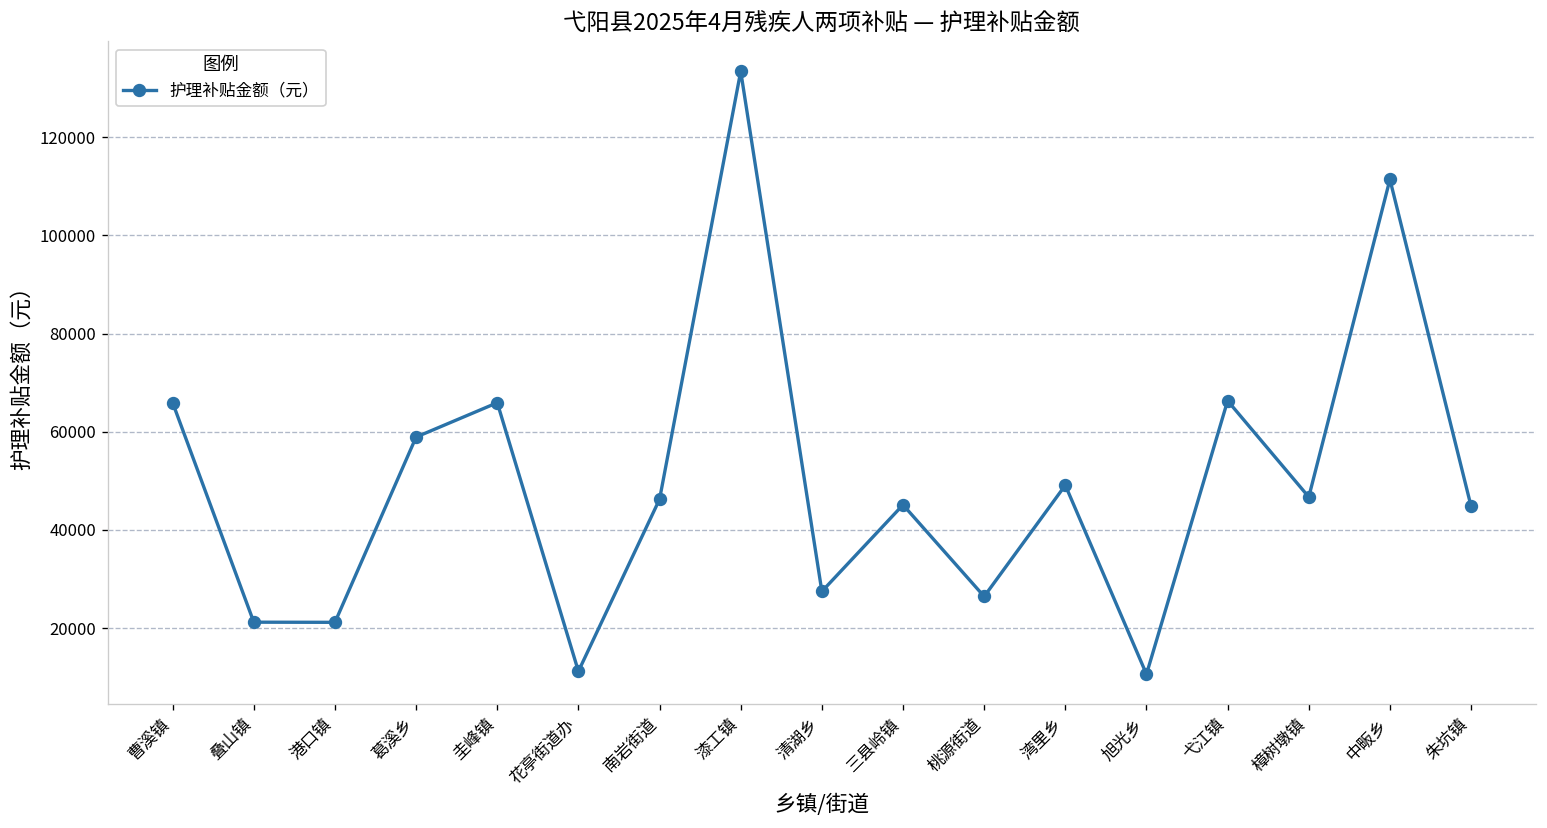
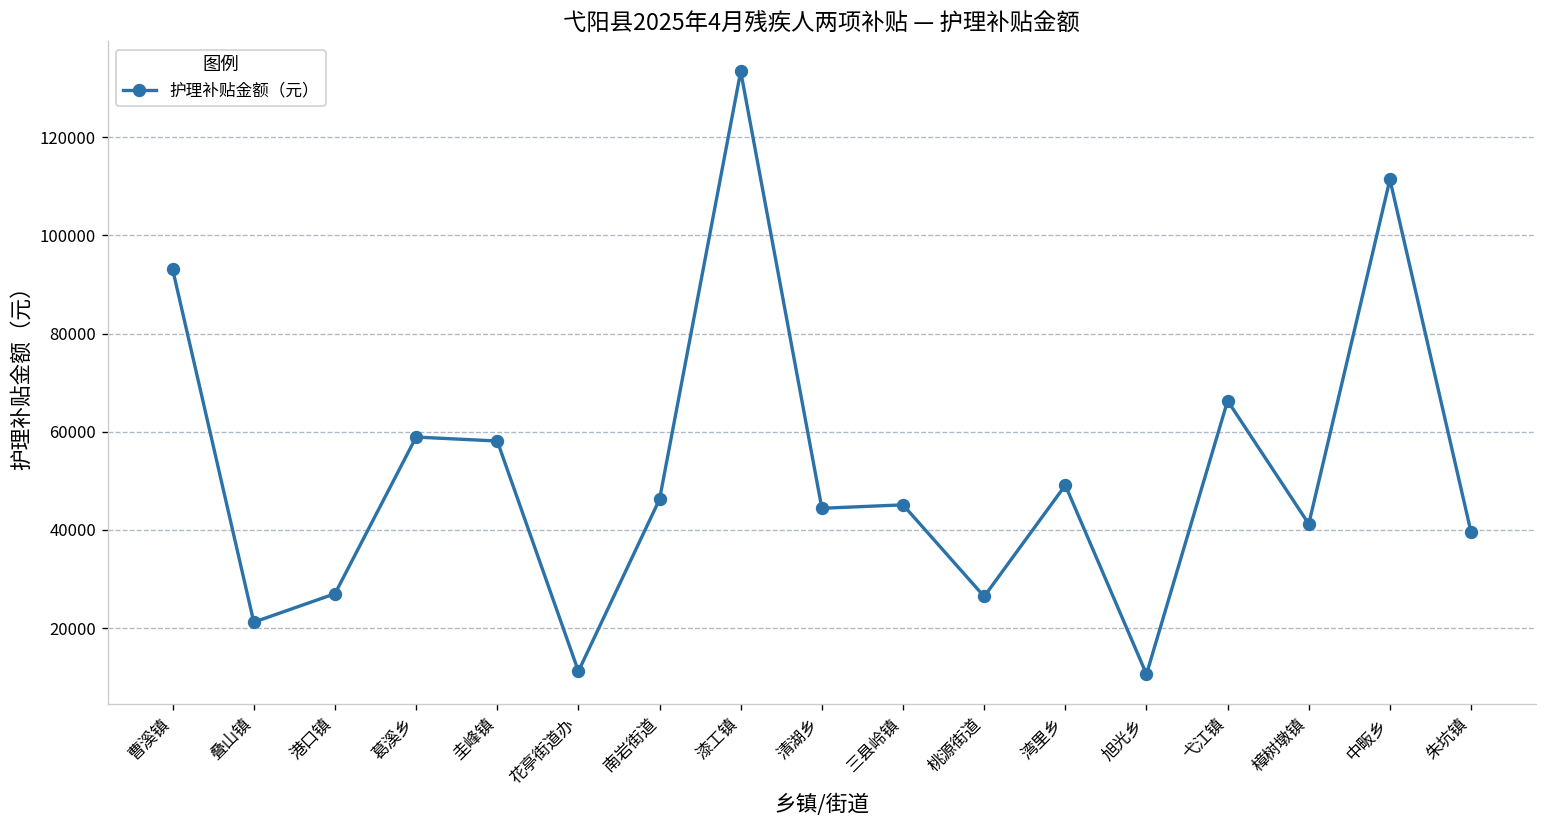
  {
-   "曹溪镇": 66000,
+   "曹溪镇": 93000,
    "叠山镇": 21000,
-   "港口镇": 21000,
+   "港口镇": 27000,
    "葛溪乡": 59000,
-   "圭峰镇": 66000,
+   "圭峰镇": 58000,
    "花亭街道办": 11000,
    "南岩街道": 46000,
    "漆工镇": 133000,
-   "清湖乡": 27000,
+   "清湖乡": 44000,
    "三县岭镇": 45000,
    "桃源街道": 26000,
    "湾里乡": 49000,
    "旭光乡": 11000,
    "弋江镇": 66000,
-   "樟树墩镇": 47000,
+   "樟树墩镇": 41000,
    "中畈乡": 111000,
-   "朱坑镇": 45000
+   "朱坑镇": 40000
  }
